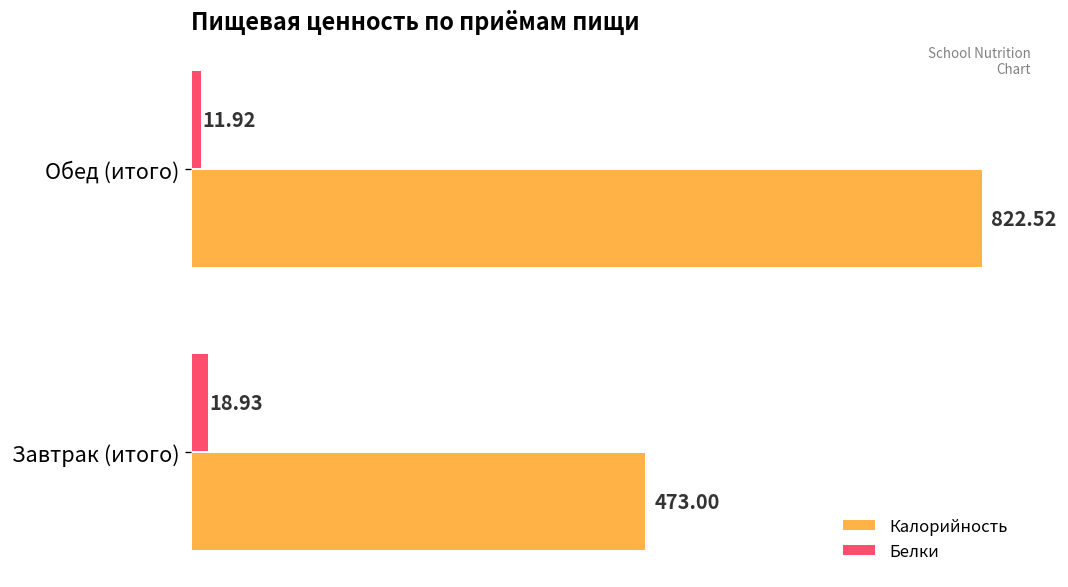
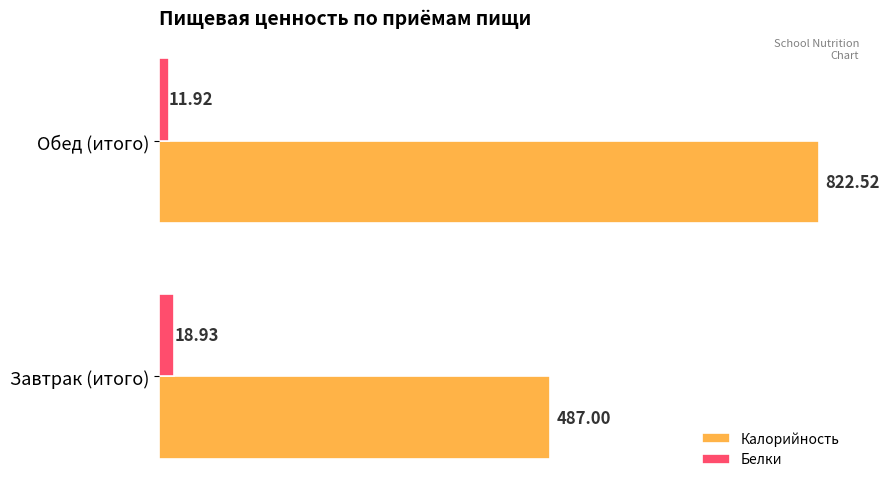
  {
    "Калорийность": {
      "Обед (итого)": 822.52,
-     "Завтрак (итого)": 473.00
+     "Завтрак (итого)": 487.00
    },
    "Белки": {
      "Обед (итого)": 11.92,
      "Завтрак (итого)": 18.93
    }
  }
